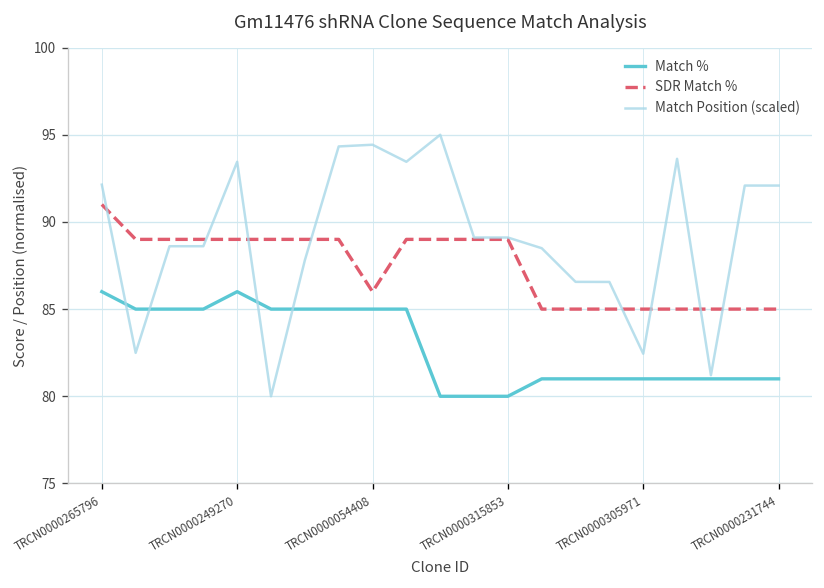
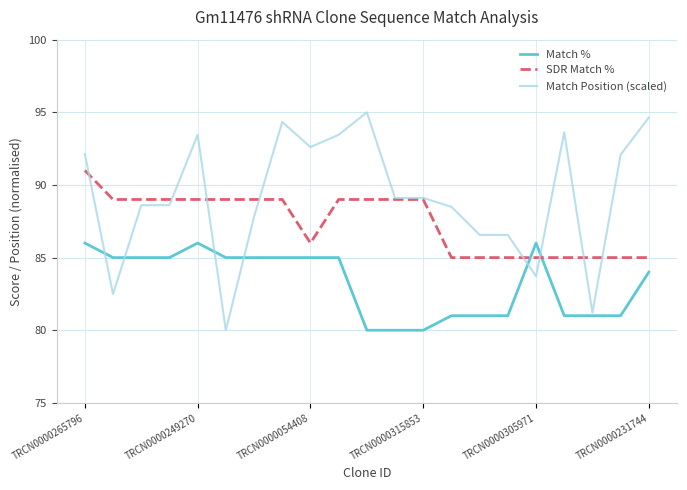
  {
    "Match %": {
      "TRCN0000265796": 86,
      "TRCN0000249270": 86,
      "TRCN0000054408": 85,
      "TRCN0000315853": 80,
-     "TRCN0000305971": 81,
-     "TRCN0000231744": 81
+     "TRCN0000305971": 86,
+     "TRCN0000231744": 84
    },
    "SDR Match %": {
      "TRCN0000265796": 91.0,
      "TRCN0000249270": 89.0,
      "TRCN0000054408": 86.0,
      "TRCN0000305971": 85.0,
      "TRCN0000231744": 85.0
    },
    "Match Position (scaled)": {
      "TRCN0000265796": 92.1,
      "TRCN0000249270": 93.5,
-     "TRCN0000054408": 94.4,
-     "TRCN0000305971": 82.4,
-     "TRCN0000231744": 92.1
+     "TRCN0000054408": 92.6,
+     "TRCN0000305971": 83.7,
+     "TRCN0000231744": 94.6
    }
  }
